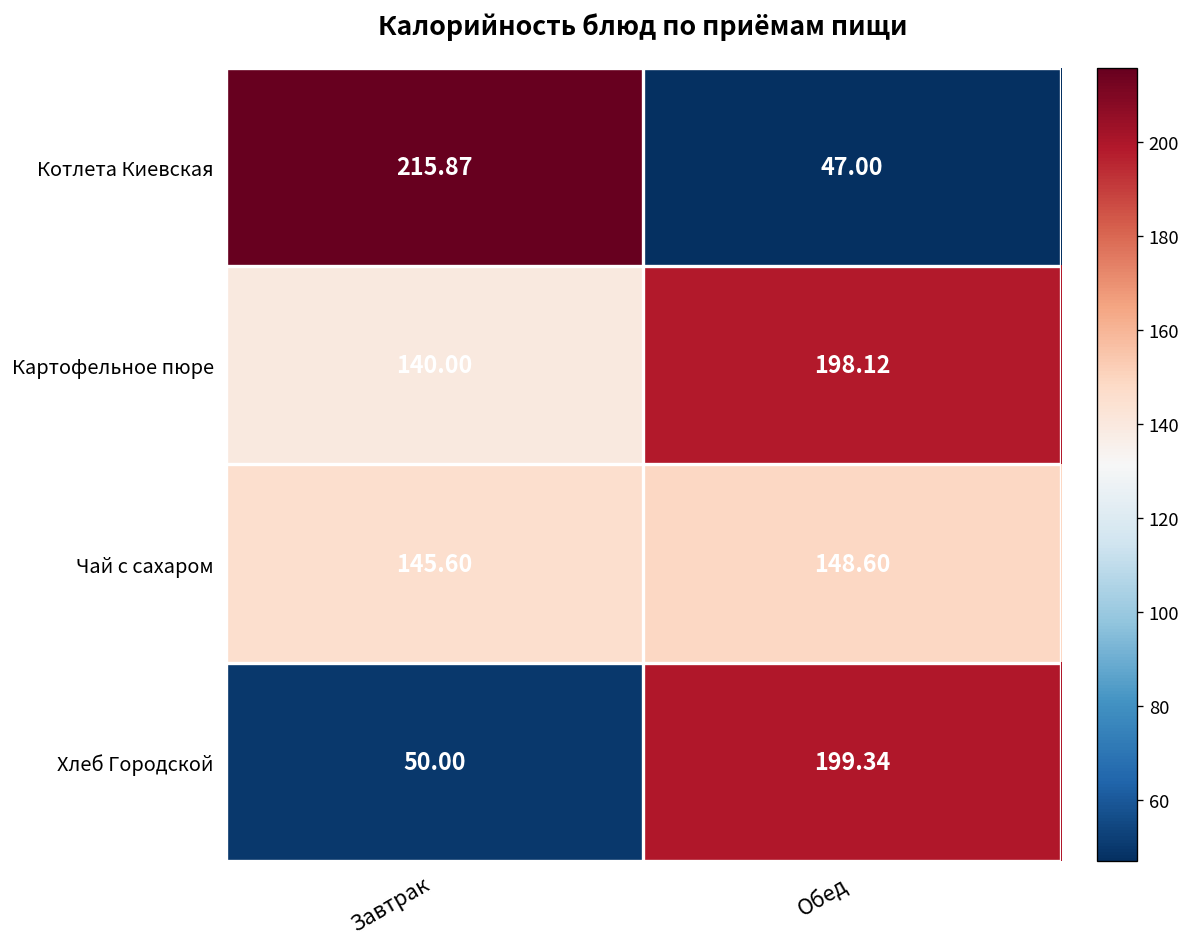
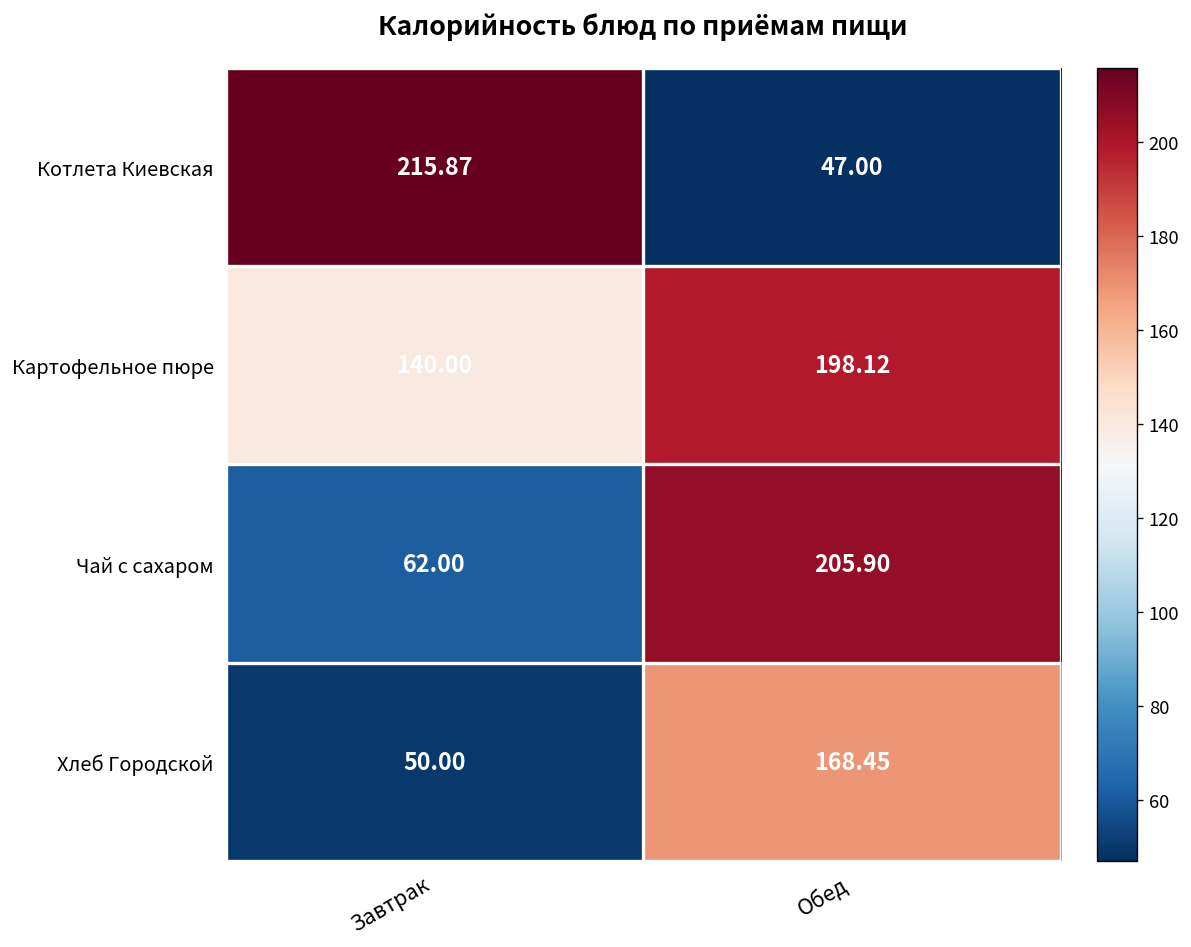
  {
    "Котлета Киевская": {
      "Завтрак": 215.87,
      "Обед": 47.00
    },
    "Картофельное пюре": {
      "Обед": 198.12
    },
    "Чай с сахаром": {
-     "Завтрак": 145.60,
-     "Обед": 148.60
+     "Завтрак": 62.00,
+     "Обед": 205.90
    },
    "Хлеб Городской": {
      "Завтрак": 50.00,
-     "Обед": 199.34
+     "Обед": 168.45
    }
  }
